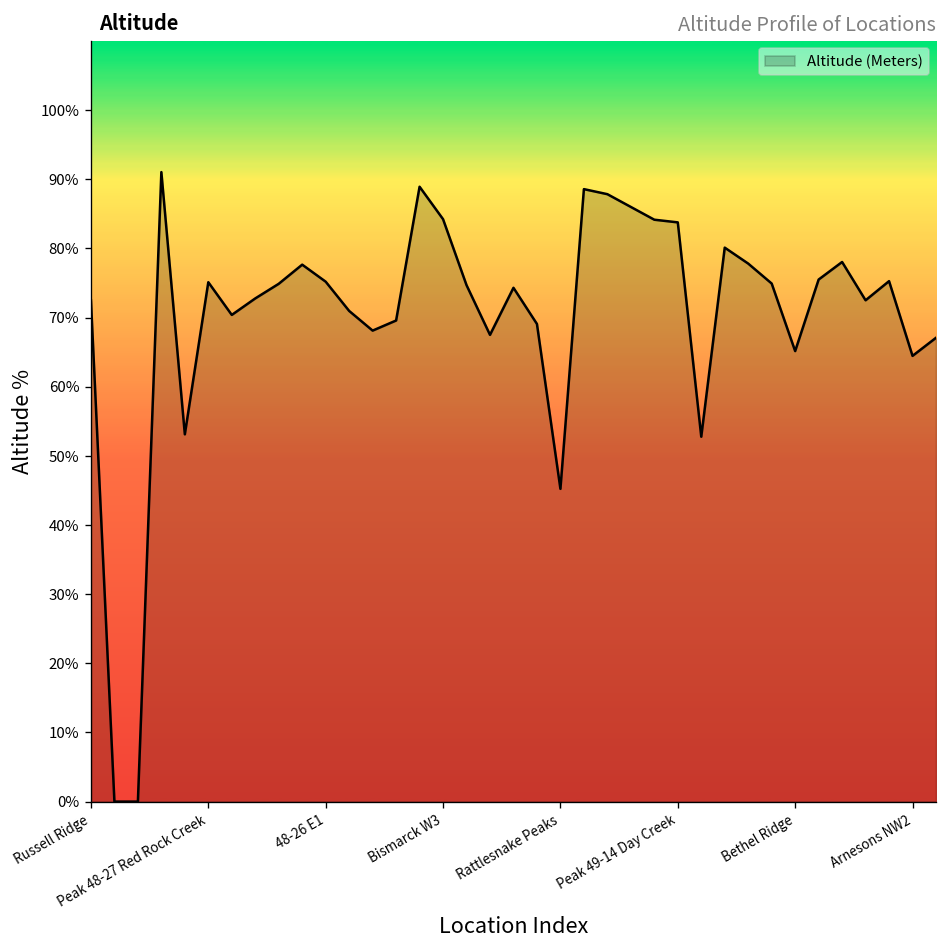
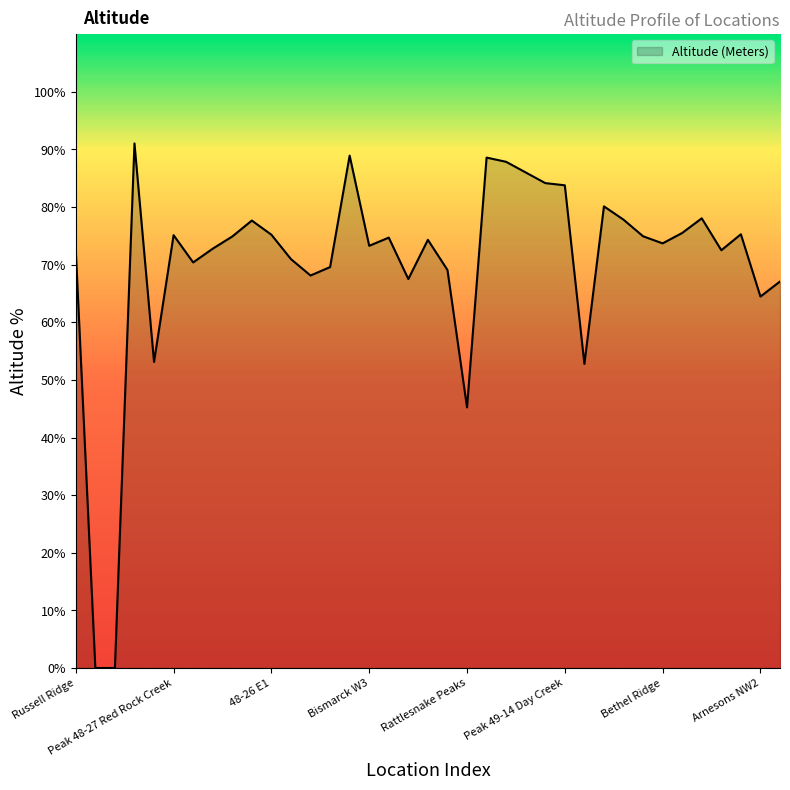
  {
    "Peak 48-27 Red Rock Creek": "75%",
    "48-26 E1": "75%",
-   "Bismarck W3": "84%",
+   "Bismarck W3": "73%",
    "Rattlesnake Peaks": "45%",
    "Peak 49-14 Day Creek": "84%",
-   "Bethel Ridge": "65%",
+   "Bethel Ridge": "74%",
    "Arnesons NW2": "64%"
  }
